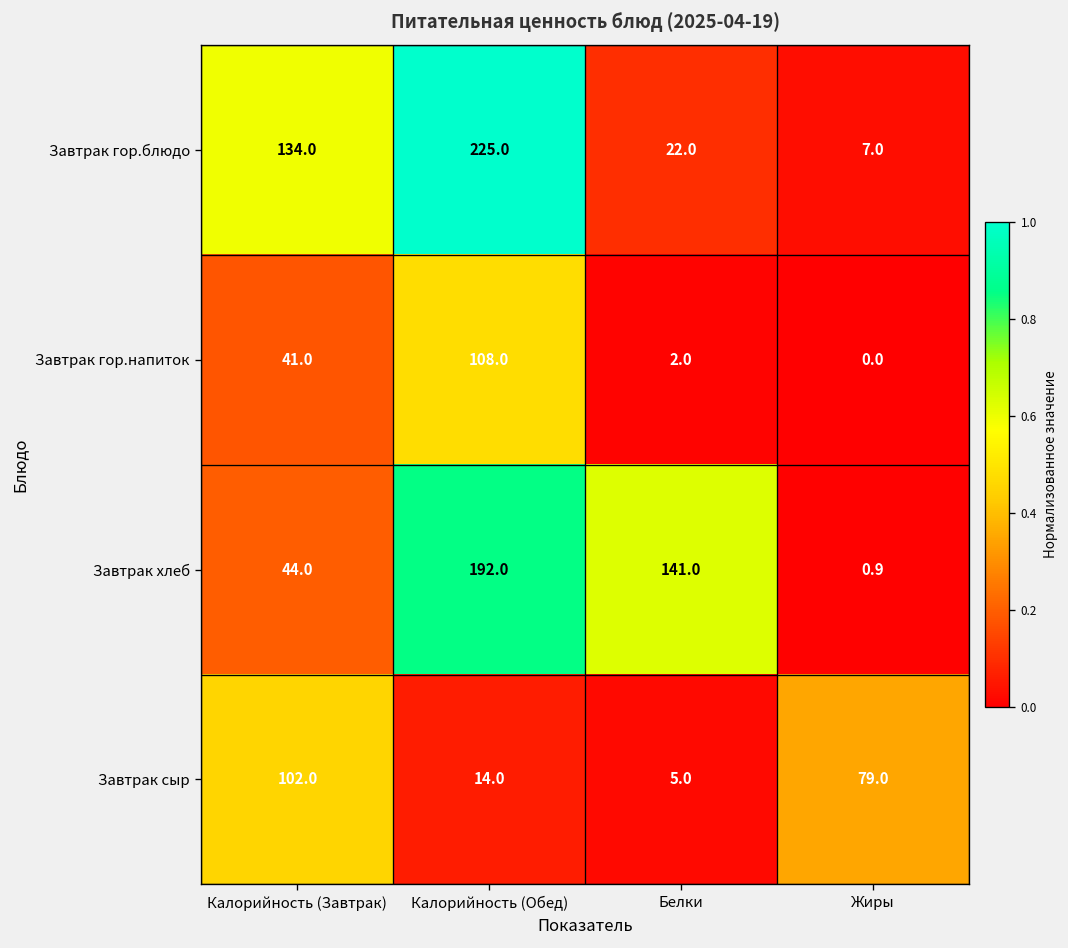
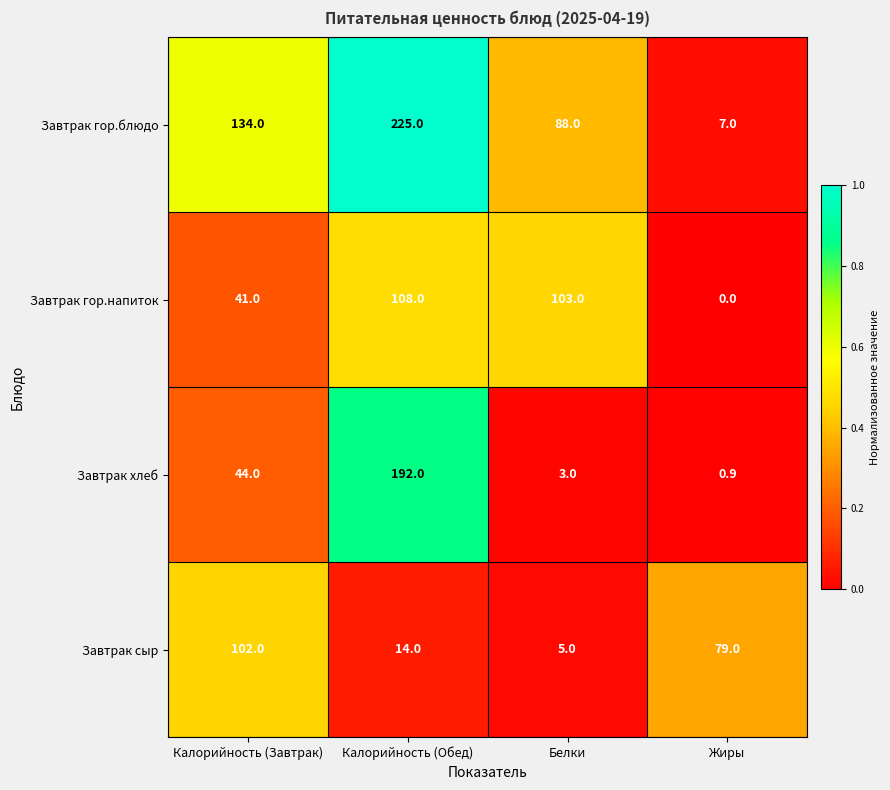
  {
    "Завтрак гор.блюдо": {
      "Калорийность (Завтрак)": 134.0,
      "Калорийность (Обед)": 225.0,
-     "Белки": 22.0,
+     "Белки": 88.0,
      "Жиры": 7.0
    },
    "Завтрак гор.напиток": {
      "Калорийность (Завтрак)": 41.0,
      "Калорийность (Обед)": 108.0,
-     "Белки": 2.0,
+     "Белки": 103.0,
      "Жиры": 0.0
    },
    "Завтрак хлеб": {
      "Калорийность (Завтрак)": 44.0,
      "Калорийность (Обед)": 192.0,
-     "Белки": 141.0,
+     "Белки": 3.0,
      "Жиры": 0.9
    },
    "Завтрак сыр": {
      "Калорийность (Завтрак)": 102.0,
      "Калорийность (Обед)": 14.0,
      "Белки": 5.0,
      "Жиры": 79.0
    }
  }
